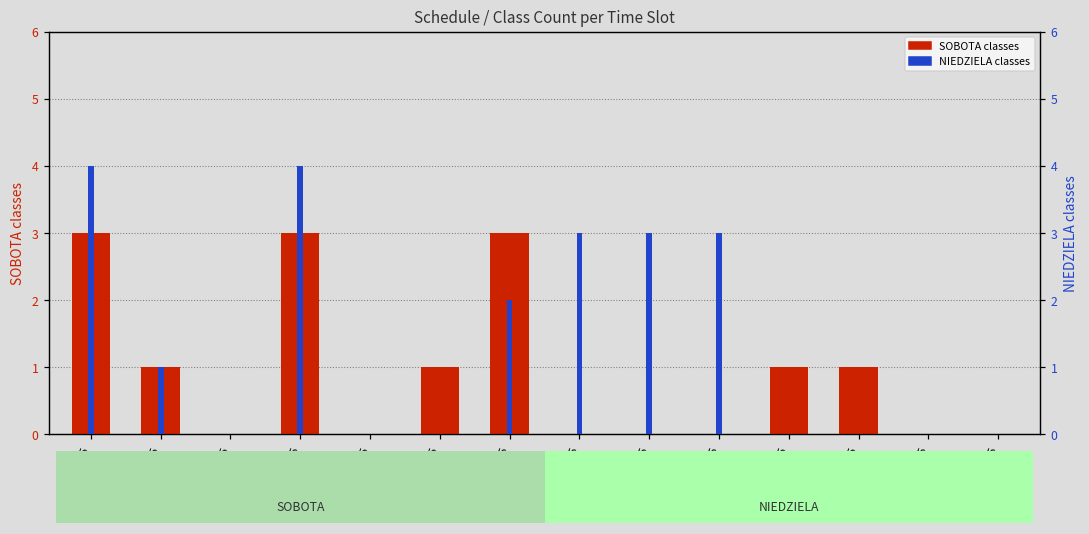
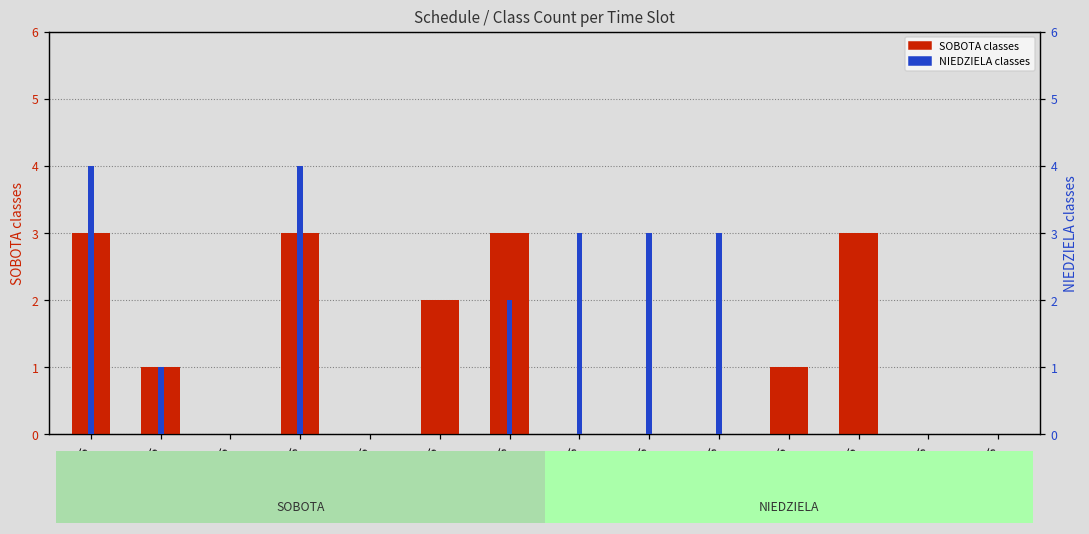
  {
    "SOBOTA classes": {
      "08:00-08:45": 3,
      "08:50-09:35": 1,
      "09:40-10:25": 0,
      "10:30-11:15": 3,
      "11:20-12:05": 0,
-     "12:10-12:55": 1,
+     "12:10-12:55": 2,
      "13:00-13:45": 3,
      "13:50-14:35": 0,
      "14:40-15:25": 0,
      "15:30-16:15": 0,
      "16:20-17:05": 1,
-     "17:10-17:55": 1,
+     "17:10-17:55": 3,
      "18:00-18:45": 0,
      "18:50-19:35": 0
    },
    "NIEDZIELA classes": {
      "08:00-08:45": 4.0,
      "08:50-09:35": 1.0,
      "09:40-10:25": 0.0,
      "10:30-11:15": 4.0,
      "11:20-12:05": 0.0,
      "12:10-12:55": 0.0,
      "13:00-13:45": 2.0,
      "13:50-14:35": 3.0,
      "14:40-15:25": 3.0,
      "15:30-16:15": 3.0,
      "16:20-17:05": 0.0,
      "17:10-17:55": 0.0,
      "18:00-18:45": 0.0,
      "18:50-19:35": 0.0
    }
  }
